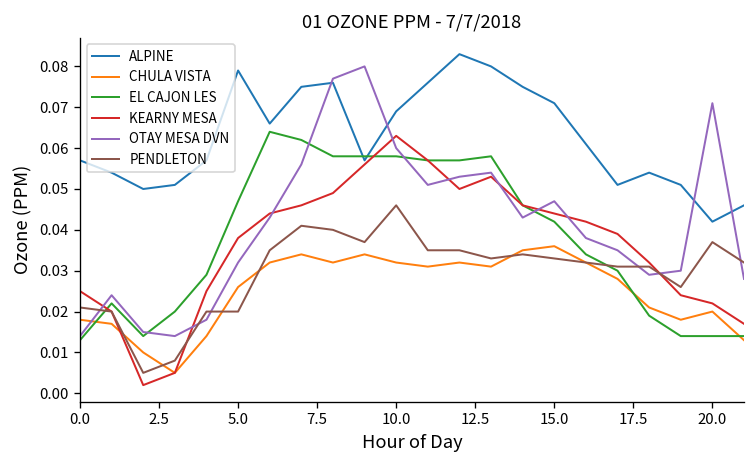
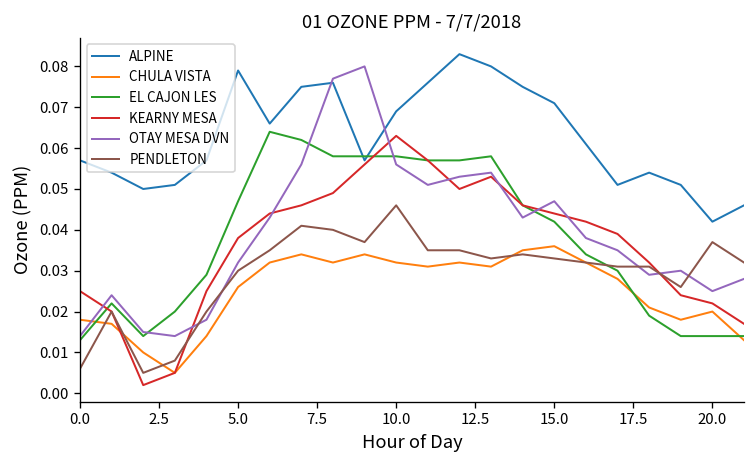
  {
    "ALPINE": {
      "0.0": 0.057,
      "5.0": 0.079,
      "10.0": 0.069,
      "15.0": 0.071,
      "20.0": 0.042
    },
    "CHULA VISTA": {
      "0.0": 0.018,
      "5.0": 0.026,
      "10.0": 0.032,
      "15.0": 0.036,
      "20.0": 0.020
    },
    "EL CAJON LES": {
      "0.0": 0.013,
      "5.0": 0.047,
      "10.0": 0.058,
      "15.0": 0.042,
      "20.0": 0.014
    },
    "KEARNY MESA": {
      "0.0": 0.025,
      "5.0": 0.038,
      "10.0": 0.063,
      "15.0": 0.044,
      "20.0": 0.022
    },
    "OTAY MESA DVN": {
      "0.0": 0.014,
      "5.0": 0.032,
-     "10.0": 0.060,
+     "10.0": 0.056,
      "15.0": 0.047,
-     "20.0": 0.071
+     "20.0": 0.025
    },
    "PENDLETON": {
-     "0.0": 0.021,
-     "5.0": 0.02,
+     "0.0": 0.006,
+     "5.0": 0.03,
      "10.0": 0.046,
      "15.0": 0.033,
      "20.0": 0.037
    }
  }
